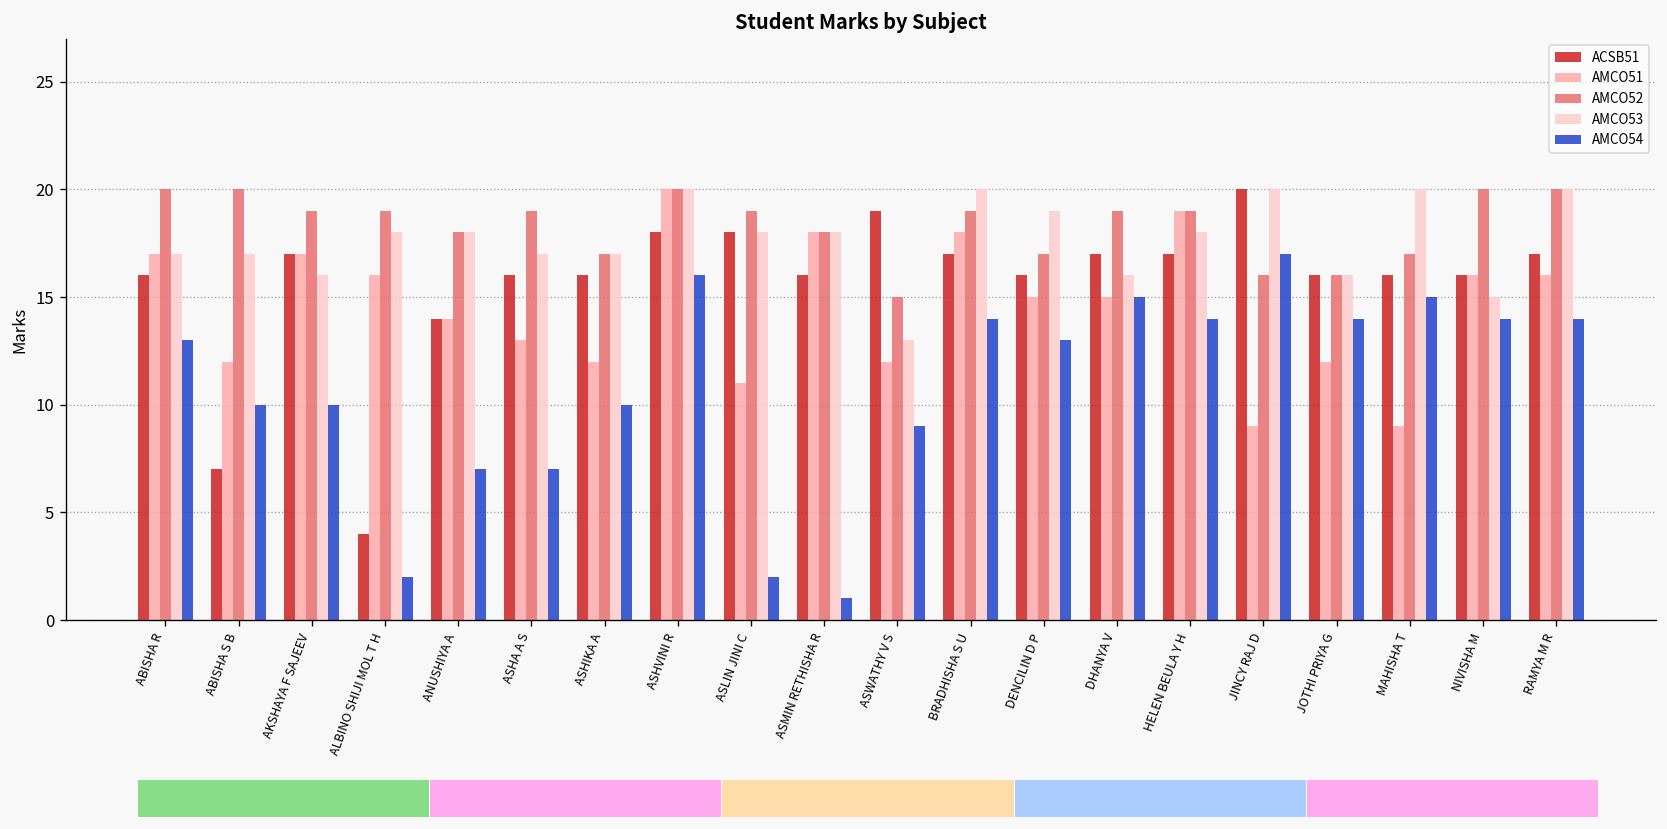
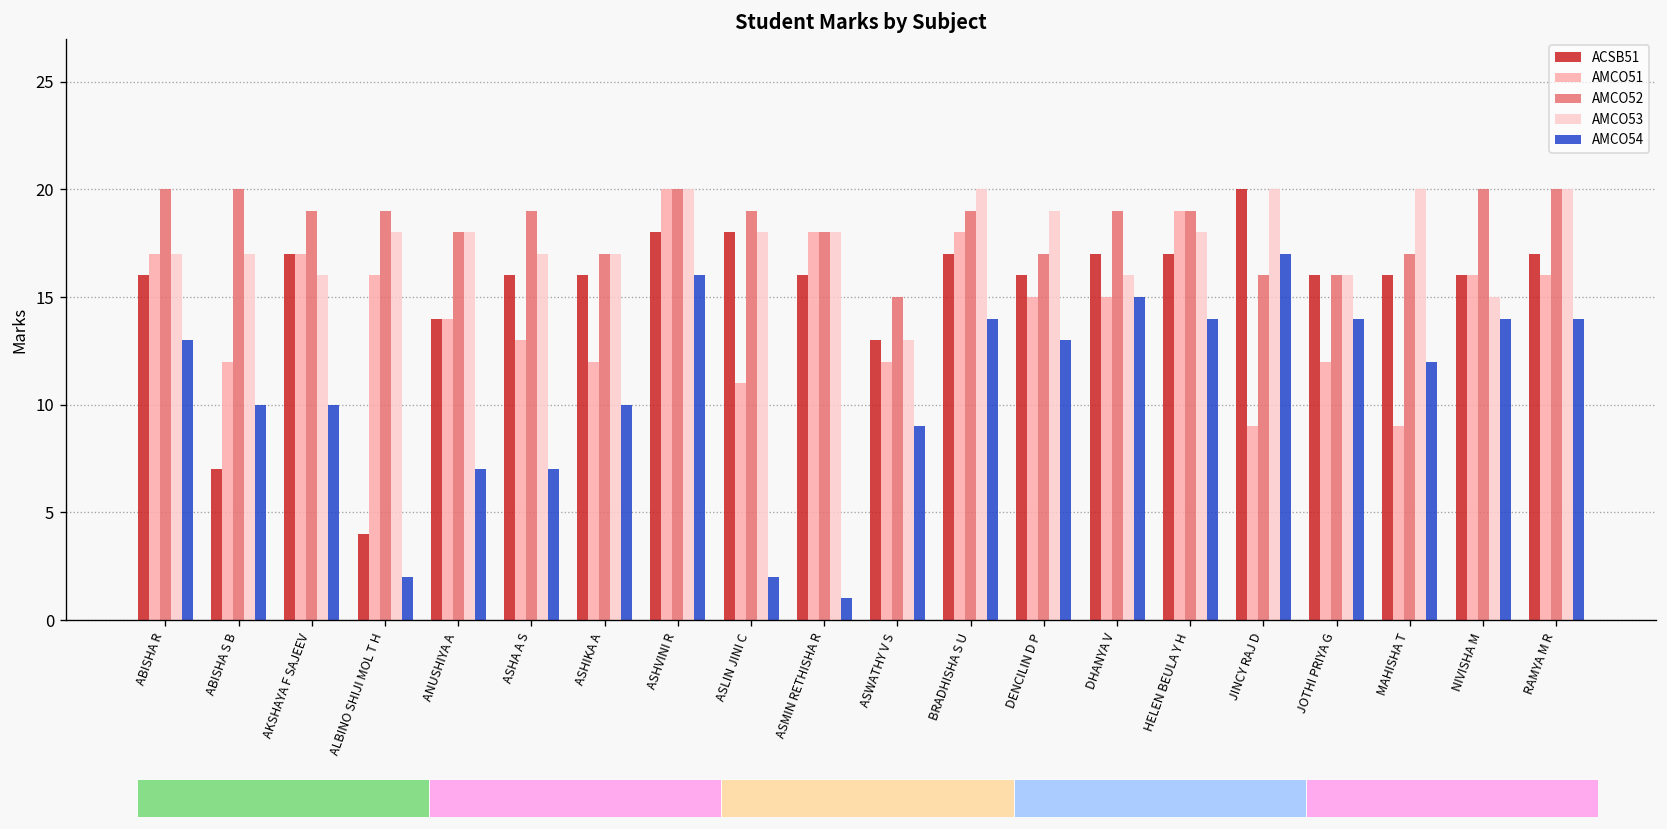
  {
    "ACSB51": {
      "ABISHA R": 16,
      "ABISHA S B": 7,
      "AKSHAYA F SAJEEV": 17,
      "ALBINO SHIJI MOL T H": 4,
      "ANUSHIYA A": 14,
      "ASHA A S": 16,
      "ASHIKA A": 16,
      "ASHVINI R": 18,
      "ASLIN JINI C": 18,
      "ASMIN RETHISHA R": 16,
-     "ASWATHY V S": 19,
+     "ASWATHY V S": 13,
      "BRADHISHA S U": 17,
      "DENCILIN D P": 16,
      "DHANYA V": 17,
      "HELEN BEULA Y H": 17,
      "JINCY RAJ D": 20,
      "JOTHI PRIYA G": 16,
      "MAHISHA T": 16,
      "NIVISHA M": 16,
      "RAMYA M R": 17
    },
    "AMCO52": {
      "ABISHA R": 20,
      "ABISHA S B": 20,
      "AKSHAYA F SAJEEV": 19,
      "ALBINO SHIJI MOL T H": 19,
      "ANUSHIYA A": 18,
      "ASHA A S": 19,
      "ASHIKA A": 17,
      "ASHVINI R": 20,
      "ASLIN JINI C": 19,
      "ASMIN RETHISHA R": 18,
      "ASWATHY V S": 15,
      "BRADHISHA S U": 19,
      "DENCILIN D P": 17,
      "DHANYA V": 19,
      "HELEN BEULA Y H": 19,
      "JINCY RAJ D": 16,
      "JOTHI PRIYA G": 16,
      "MAHISHA T": 17,
      "NIVISHA M": 20,
      "RAMYA M R": 20
    },
    "AMCO54": {
      "ABISHA R": 13,
      "ABISHA S B": 10,
      "AKSHAYA F SAJEEV": 10,
      "ALBINO SHIJI MOL T H": 2,
      "ANUSHIYA A": 7,
      "ASHA A S": 7,
      "ASHIKA A": 10,
      "ASHVINI R": 16,
      "ASLIN JINI C": 2,
      "ASMIN RETHISHA R": 1,
      "ASWATHY V S": 9,
      "BRADHISHA S U": 14,
      "DENCILIN D P": 13,
      "DHANYA V": 15,
      "HELEN BEULA Y H": 14,
      "JINCY RAJ D": 17,
      "JOTHI PRIYA G": 14,
-     "MAHISHA T": 15,
+     "MAHISHA T": 12,
      "NIVISHA M": 14,
      "RAMYA M R": 14
    }
  }
